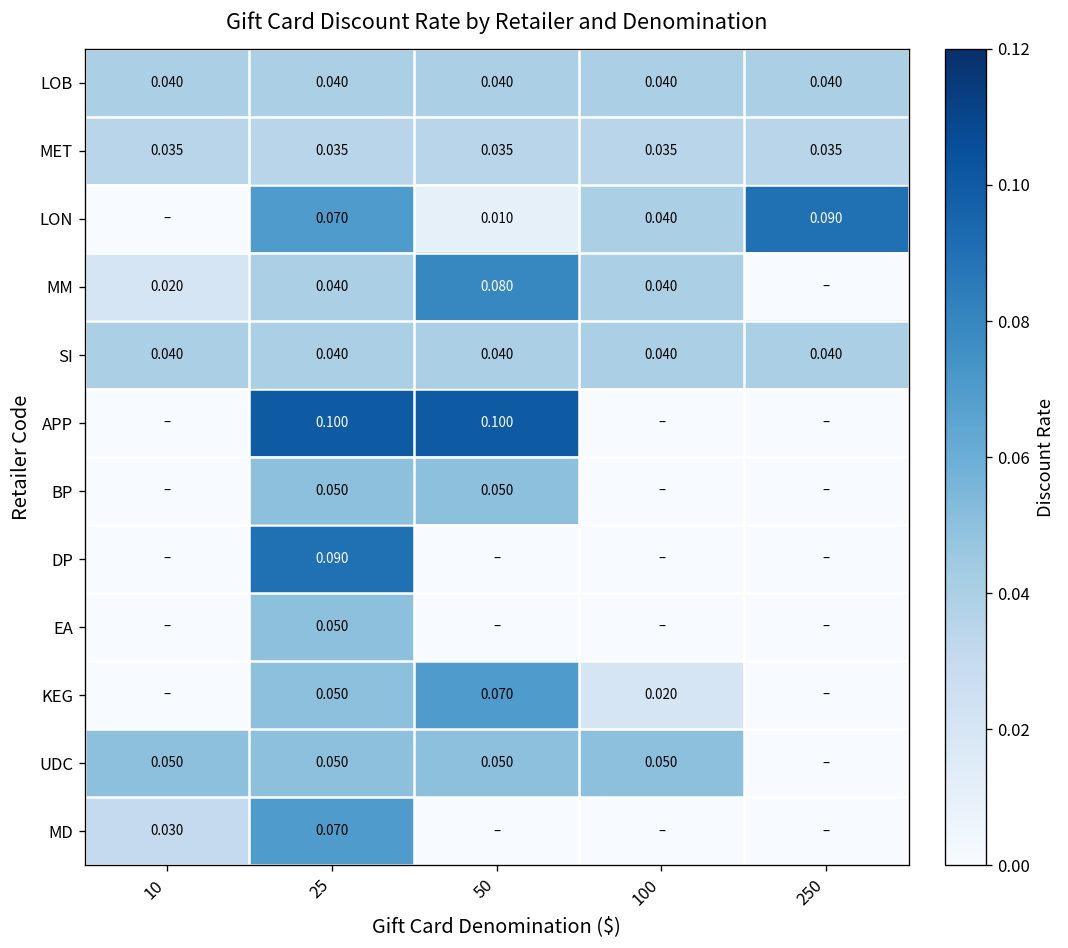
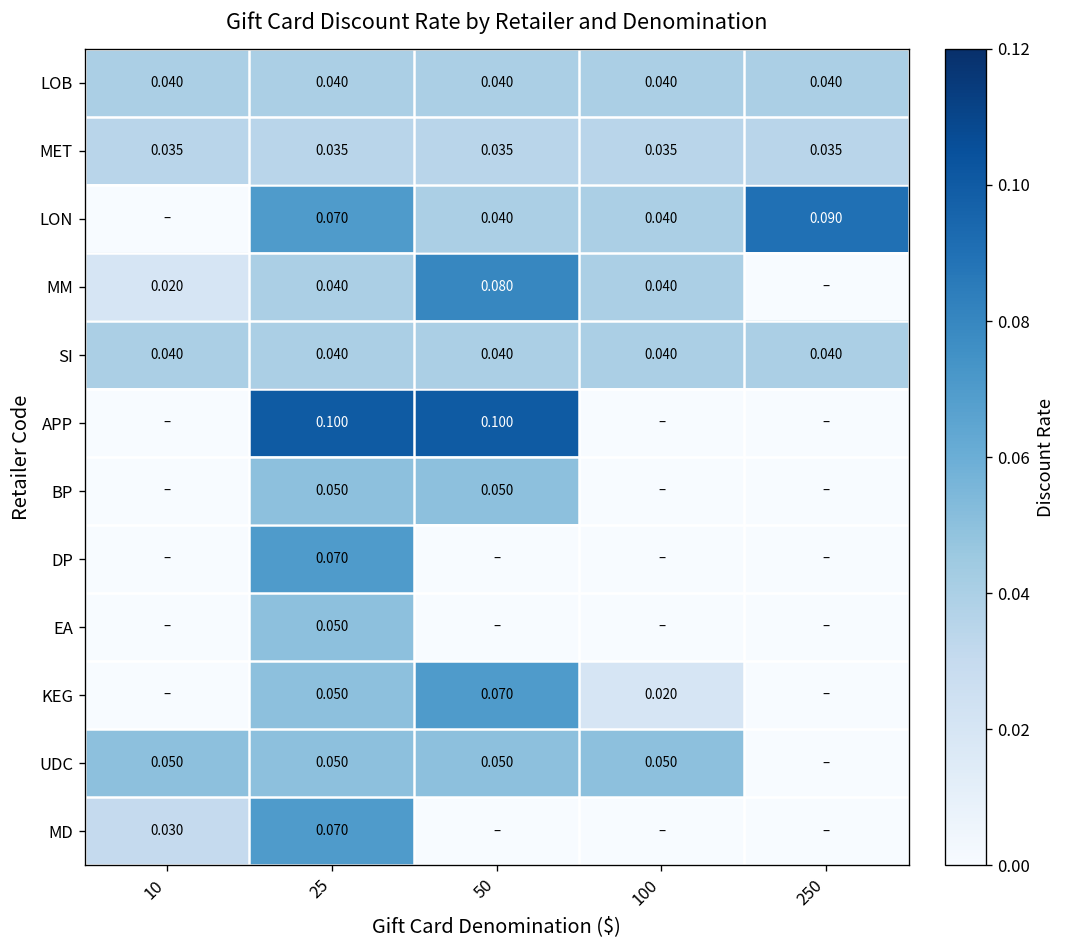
  {
    "LOB": {
      "10": 0.040,
      "25": 0.040,
      "50": 0.040,
      "100": 0.040,
      "250": 0.040
    },
    "MET": {
      "10": 0.035,
      "25": 0.035,
      "50": 0.035,
      "100": 0.035,
      "250": 0.035
    },
    "LON": {
      "25": 0.070,
-     "50": 0.010,
+     "50": 0.040,
      "100": 0.040,
      "250": 0.090
    },
    "MM": {
      "10": 0.020,
      "25": 0.040,
      "50": 0.080,
      "100": 0.040
    },
    "SI": {
      "10": 0.040,
      "25": 0.040,
      "50": 0.040,
      "100": 0.040,
      "250": 0.040
    },
    "APP": {
      "25": 0.100,
      "50": 0.100
    },
    "BP": {
      "25": 0.050,
      "50": 0.050
    },
    "DP": {
-     "25": 0.090
+     "25": 0.070
    },
    "EA": {
      "25": 0.050
    },
    "KEG": {
      "25": 0.050,
      "50": 0.070,
      "100": 0.020
    },
    "UDC": {
      "10": 0.050,
      "25": 0.050,
      "50": 0.050,
      "100": 0.050
    },
    "MD": {
      "10": 0.030,
      "25": 0.070
    }
  }
